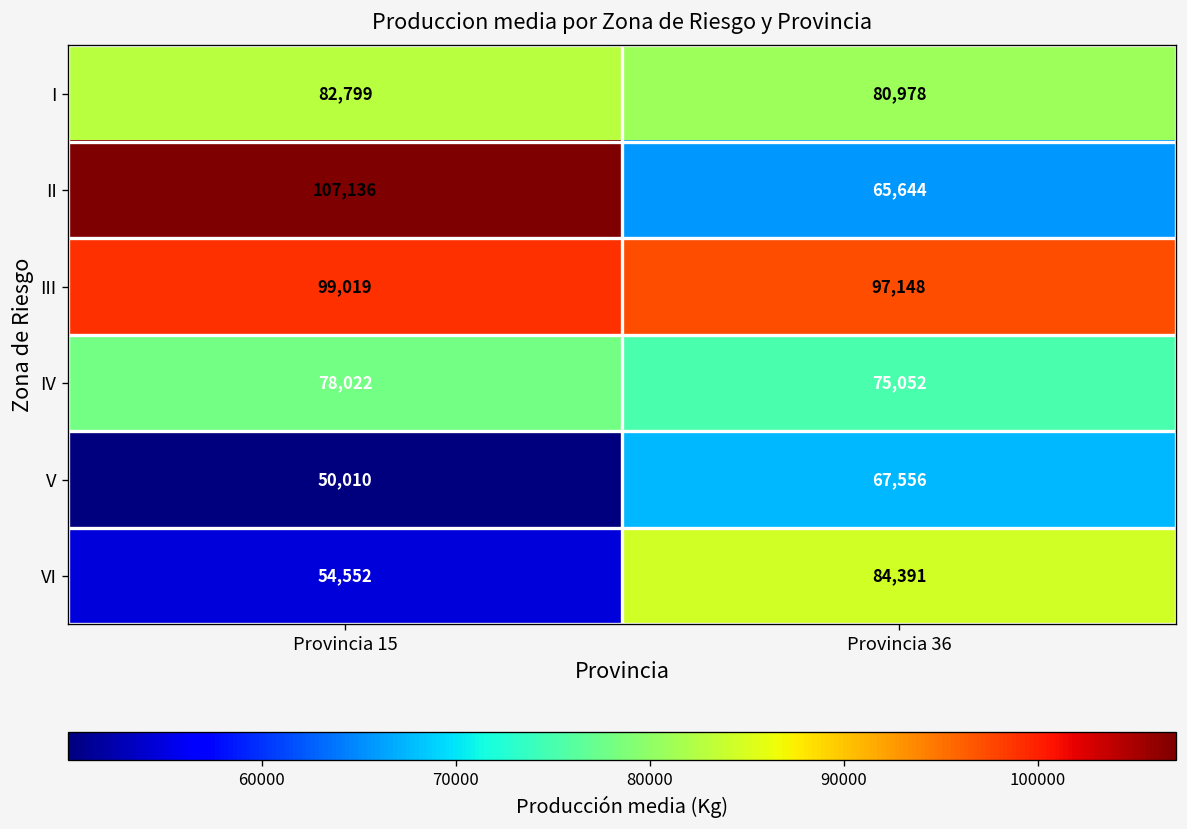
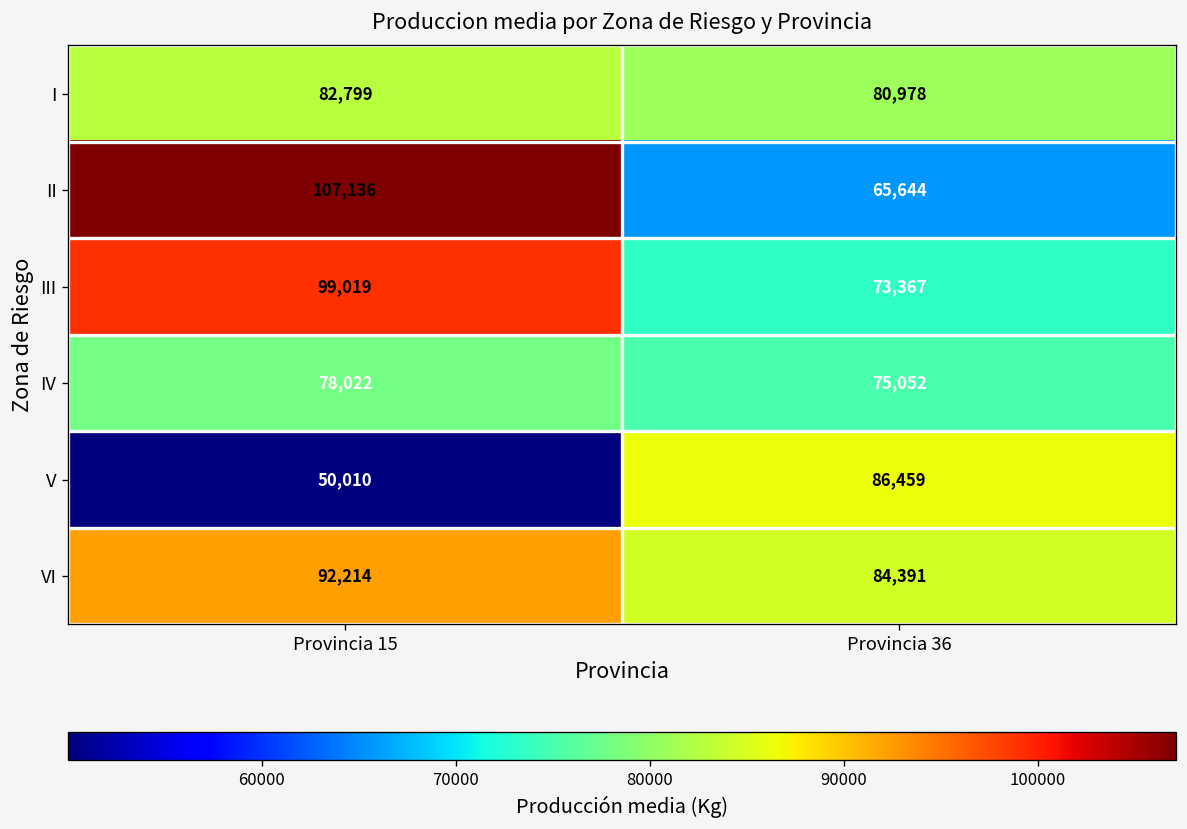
  {
    "I": {
      "Provincia 15": "82,799",
      "Provincia 36": "80,978"
    },
    "II": {
      "Provincia 15": "107,136",
      "Provincia 36": "65,644"
    },
    "III": {
      "Provincia 15": "99,019",
-     "Provincia 36": "97,148"
+     "Provincia 36": "73,367"
    },
    "IV": {
      "Provincia 15": "78,022",
      "Provincia 36": "75,052"
    },
    "V": {
      "Provincia 15": "50,010",
-     "Provincia 36": "67,556"
+     "Provincia 36": "86,459"
    },
    "VI": {
-     "Provincia 15": "54,552",
+     "Provincia 15": "92,214",
      "Provincia 36": "84,391"
    }
  }
